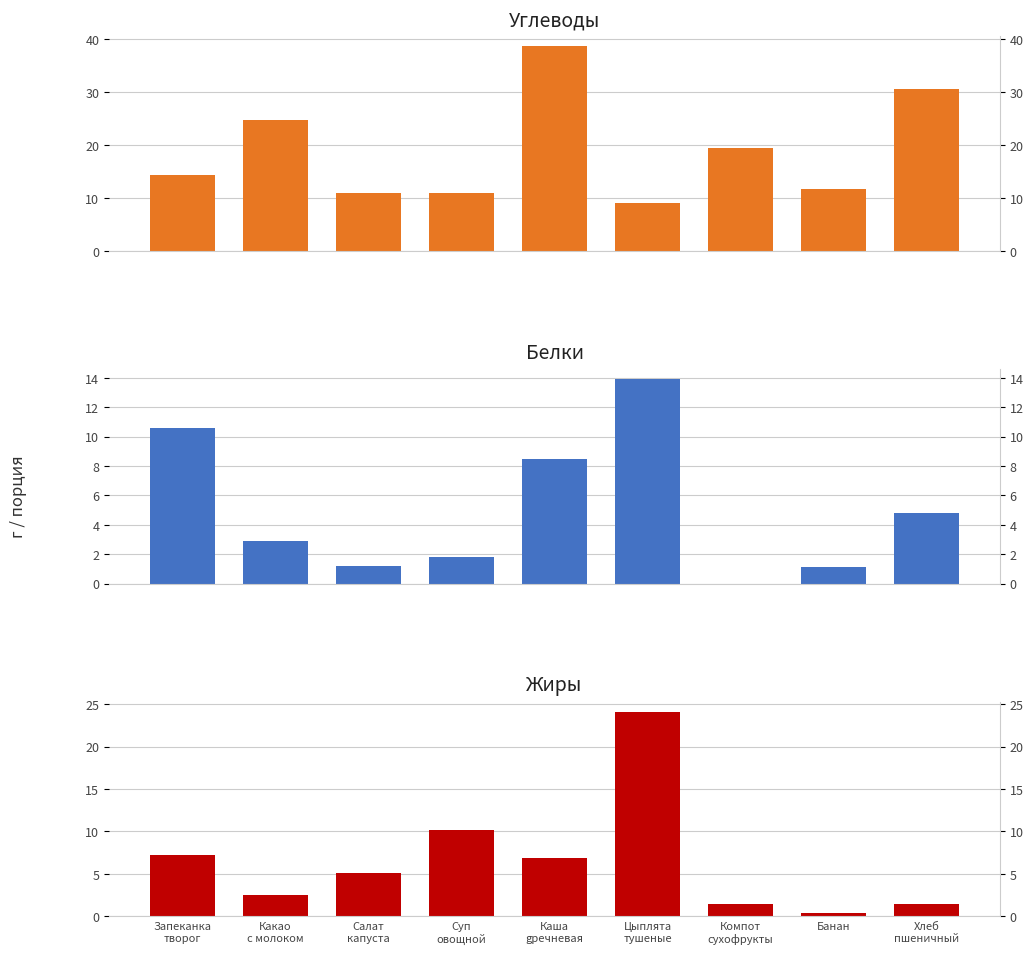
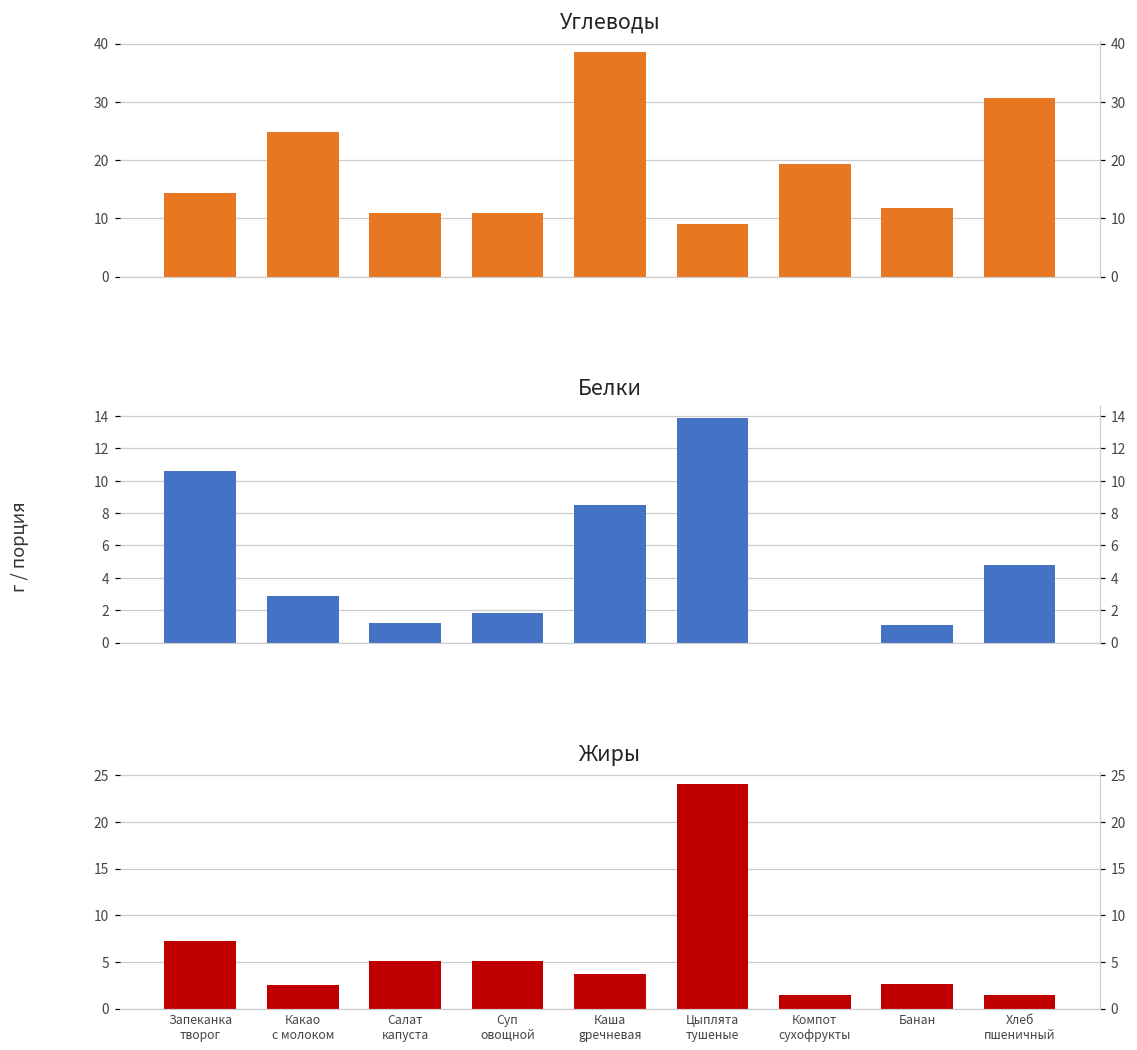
  {
    "Жиры": {
      "Запеканка творог": 7,
      "Какао с молоком": 3,
      "Салат капуста": 5,
-     "Суп овощной": 10,
-     "Каша gречневая": 7,
+     "Суп овощной": 5,
+     "Каша gречневая": 4,
      "Цыплята тушеные": 24,
      "Компот сухофрукты": 1,
-     "Банан": 0,
+     "Банан": 3,
      "Хлеб пшеничный": 2
    }
  }
